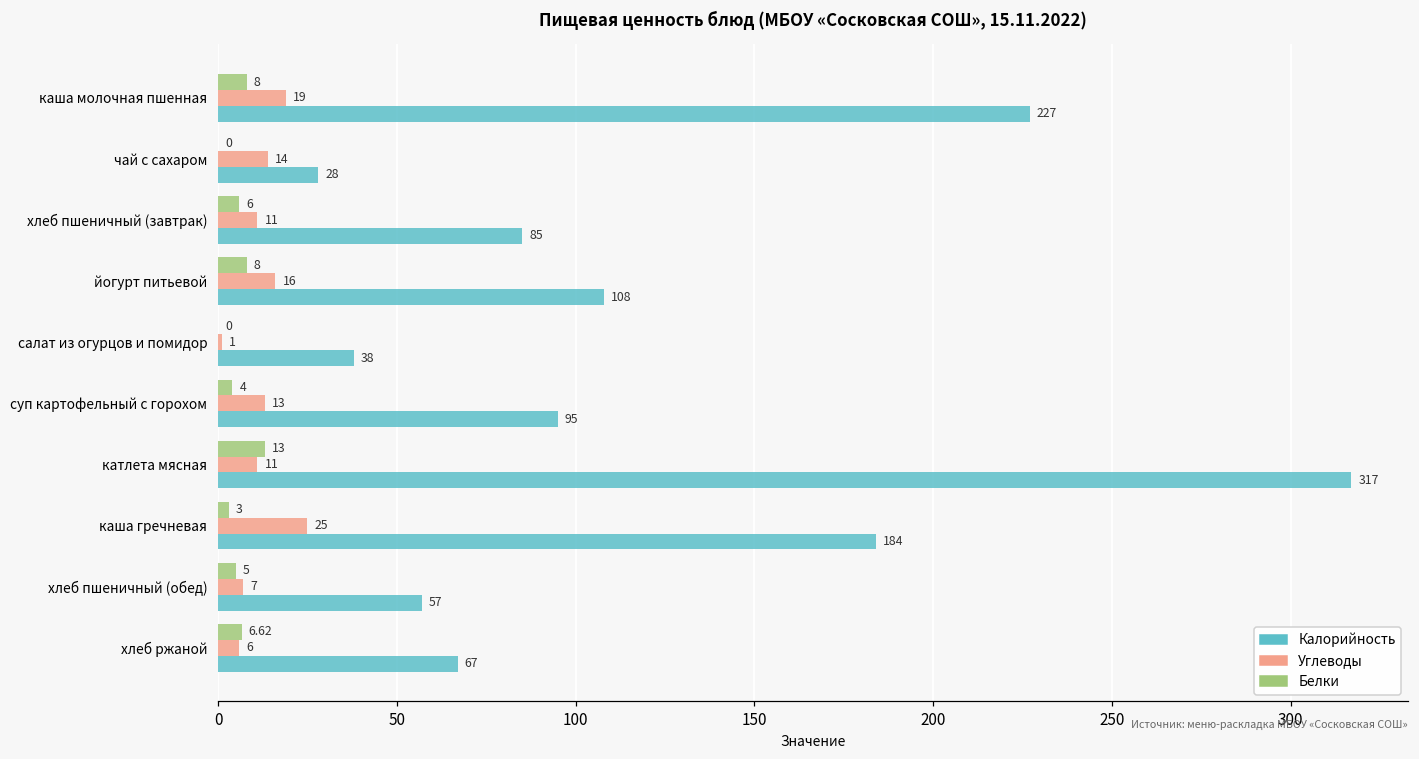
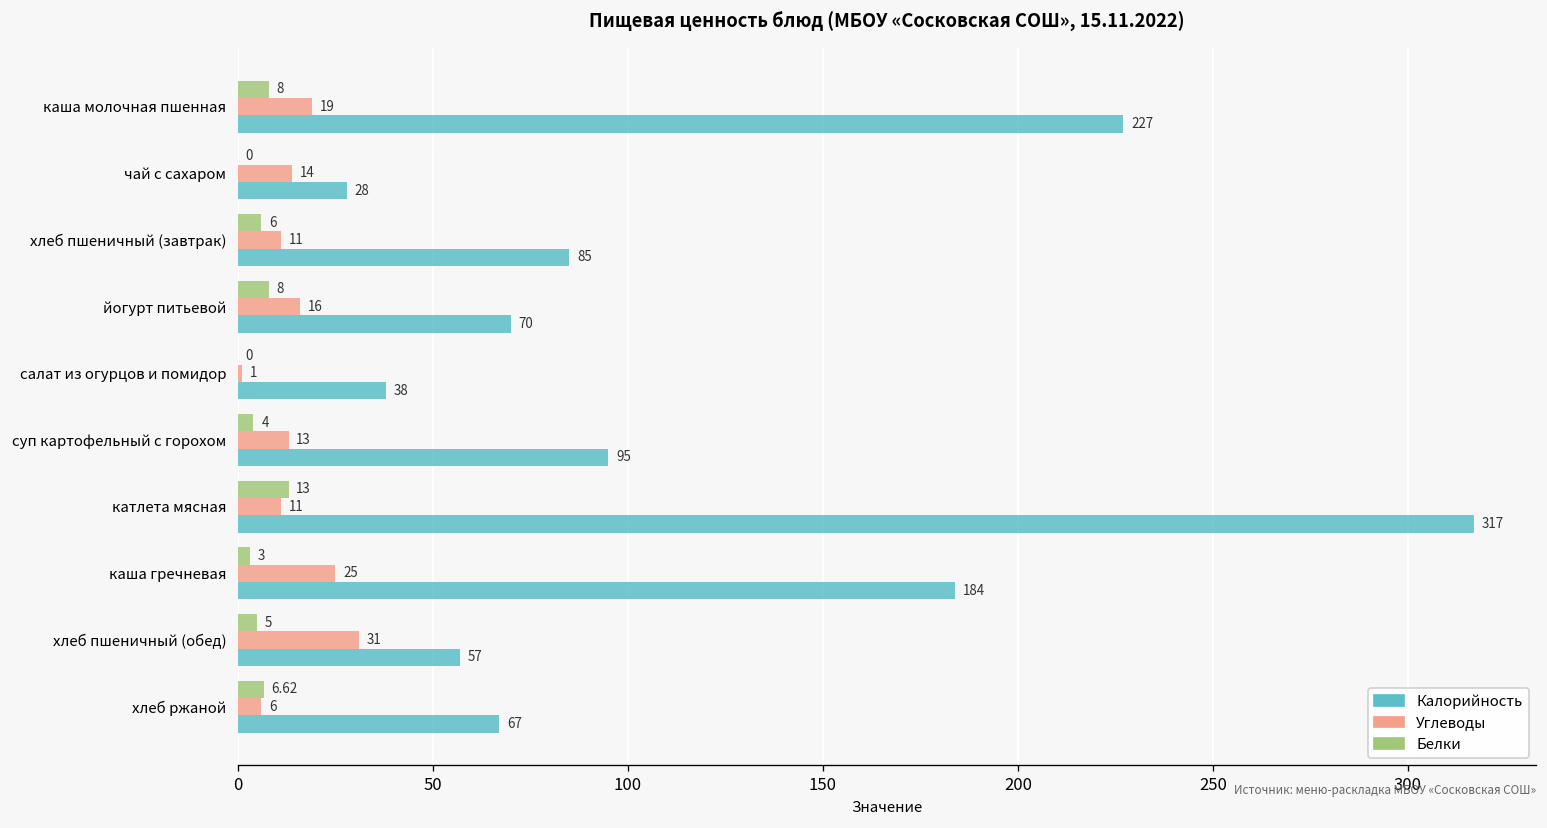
  {
    "Калорийность": {
      "каша молочная пшенная": 227,
      "чай с сахаром": 28,
      "хлеб пшеничный (завтрак)": 85,
-     "йогурт питьевой": 108,
+     "йогурт питьевой": 70,
      "салат из огурцов и помидор": 38,
      "суп картофельный с горохом": 95,
      "катлета мясная": 317,
      "каша гречневая": 184,
      "хлеб пшеничный (обед)": 57,
      "хлеб ржаной": 67
    },
    "Углеводы": {
      "каша молочная пшенная": 19,
      "чай с сахаром": 14,
      "хлеб пшеничный (завтрак)": 11,
      "йогурт питьевой": 16,
      "салат из огурцов и помидор": 1,
      "суп картофельный с горохом": 13,
      "катлета мясная": 11,
      "каша гречневая": 25,
-     "хлеб пшеничный (обед)": 7,
+     "хлеб пшеничный (обед)": 31,
      "хлеб ржаной": 6
    },
    "Белки": {
      "каша молочная пшенная": 8,
      "чай с сахаром": 0,
      "хлеб пшеничный (завтрак)": 6,
      "йогурт питьевой": 8,
      "салат из огурцов и помидор": 0,
      "суп картофельный с горохом": 4,
      "катлета мясная": 13,
      "каша гречневая": 3,
      "хлеб пшеничный (обед)": 5,
      "хлеб ржаной": 6.62
    }
  }
